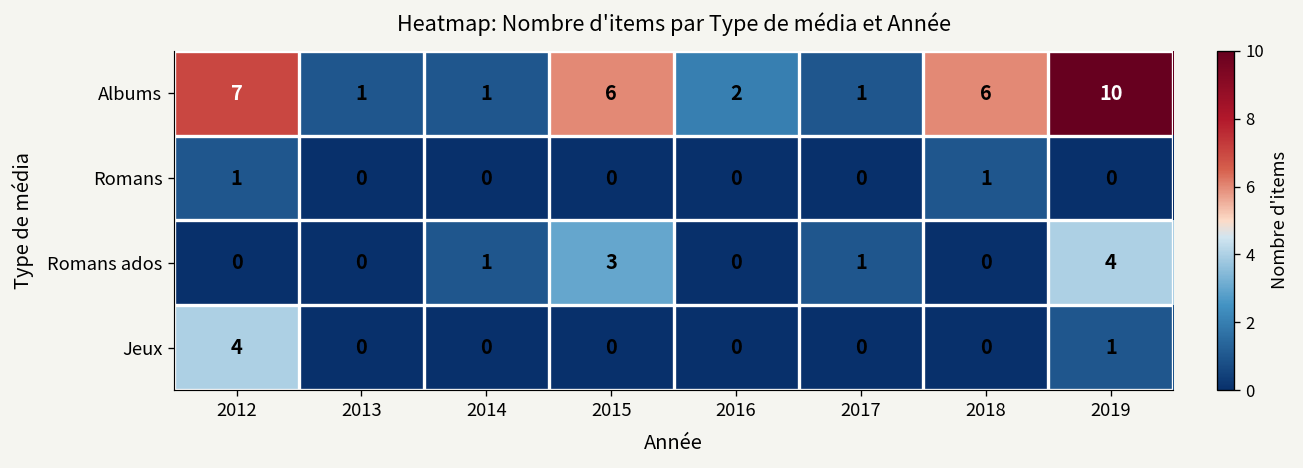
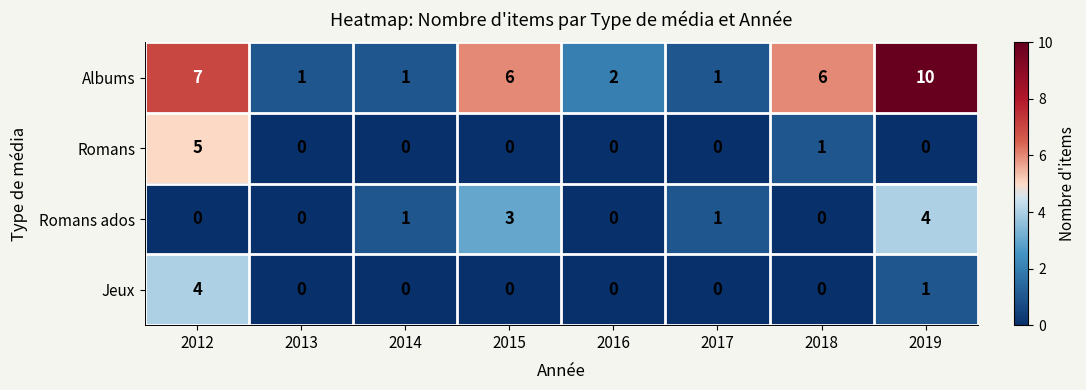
  {
    "Albums": {
      "2012": 7,
      "2013": 1,
      "2014": 1,
      "2015": 6,
      "2016": 2,
      "2017": 1,
      "2018": 6,
      "2019": 10
    },
    "Romans": {
-     "2012": 1,
+     "2012": 5,
      "2013": 0,
      "2014": 0,
      "2015": 0,
      "2016": 0,
      "2017": 0,
      "2018": 1,
      "2019": 0
    },
    "Romans ados": {
      "2012": 0,
      "2013": 0,
      "2014": 1,
      "2015": 3,
      "2016": 0,
      "2017": 1,
      "2018": 0,
      "2019": 4
    },
    "Jeux": {
      "2012": 4,
      "2013": 0,
      "2014": 0,
      "2015": 0,
      "2016": 0,
      "2017": 0,
      "2018": 0,
      "2019": 1
    }
  }
